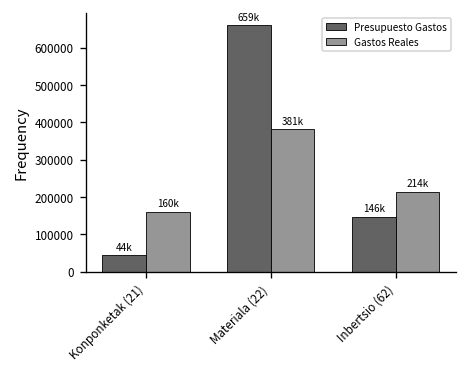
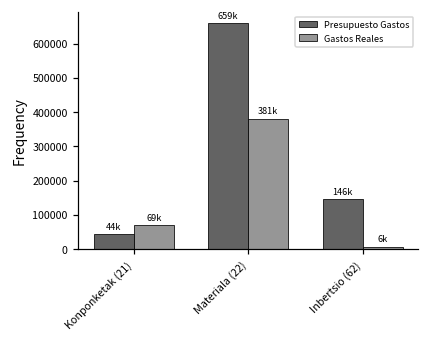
  {
    "Presupuesto Gastos": {
      "Konponketak (21)": "44k",
      "Materiala (22)": "659k",
      "Inbertsio (62)": "146k"
    },
    "Gastos Reales": {
-     "Konponketak (21)": "160k",
+     "Konponketak (21)": "69k",
      "Materiala (22)": "381k",
-     "Inbertsio (62)": "214k"
+     "Inbertsio (62)": "6k"
    }
  }
